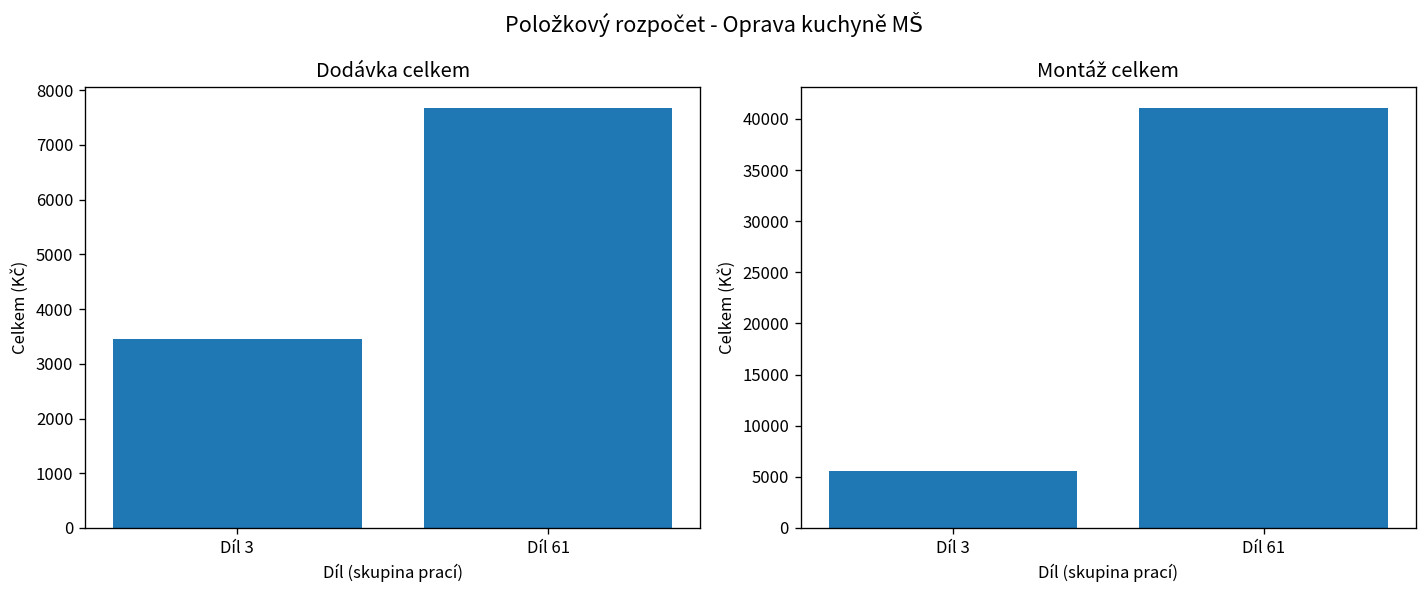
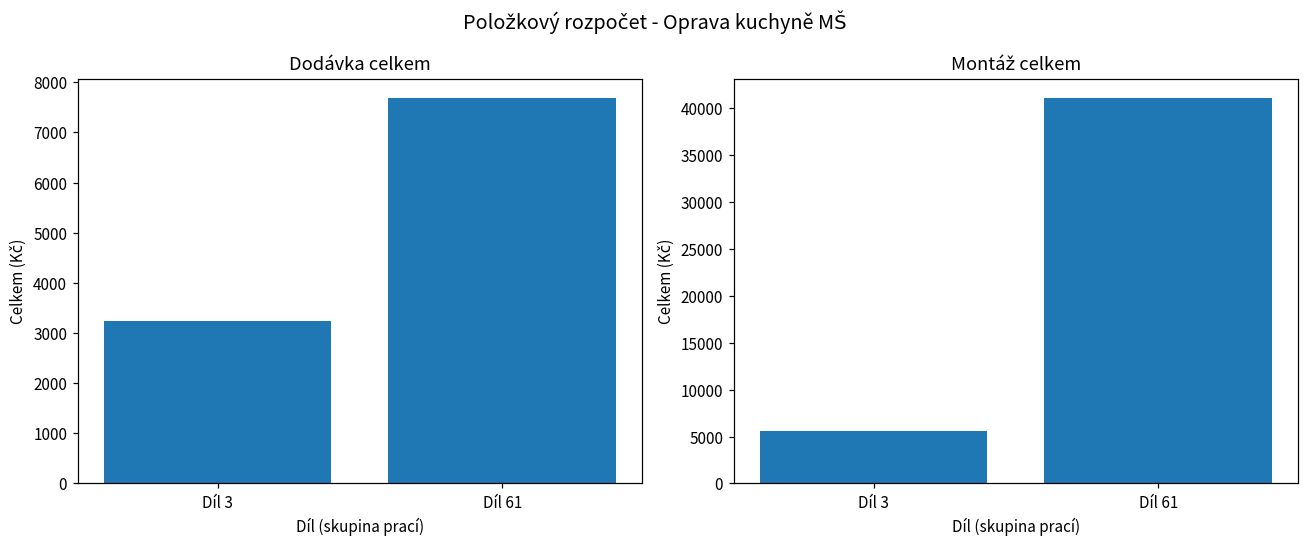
  {
    "Dodávka celkem": {
-     "Díl 3": 3500,
+     "Díl 3": 3200,
      "Díl 61": 7700
    },
    "Montáž celkem": {
      "Díl 3": 6000,
      "Díl 61": 41000
    }
  }
